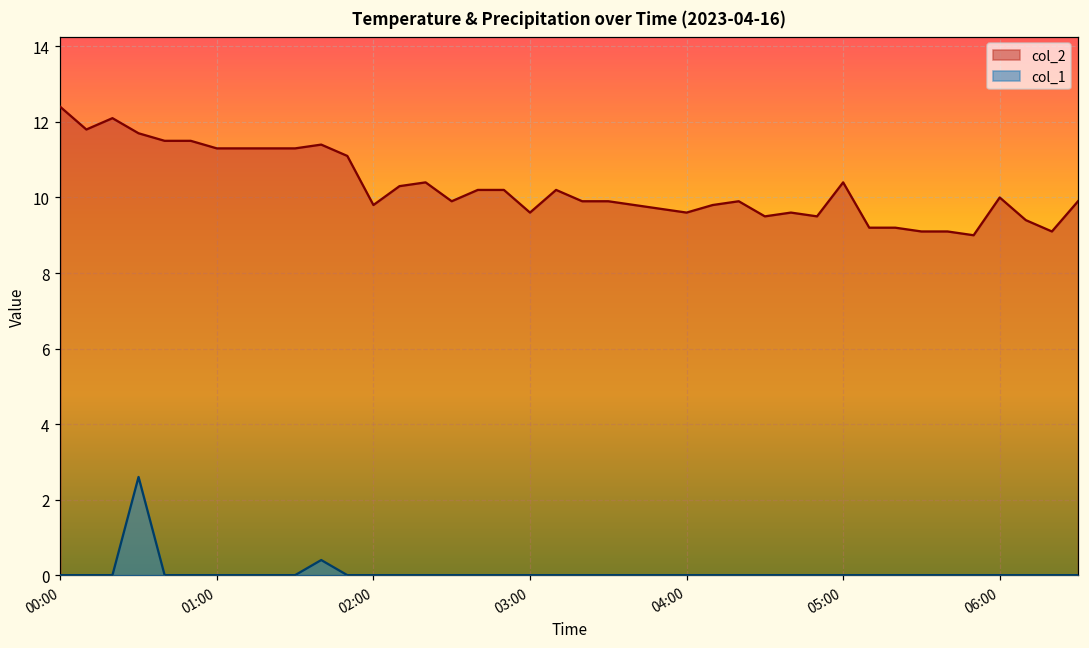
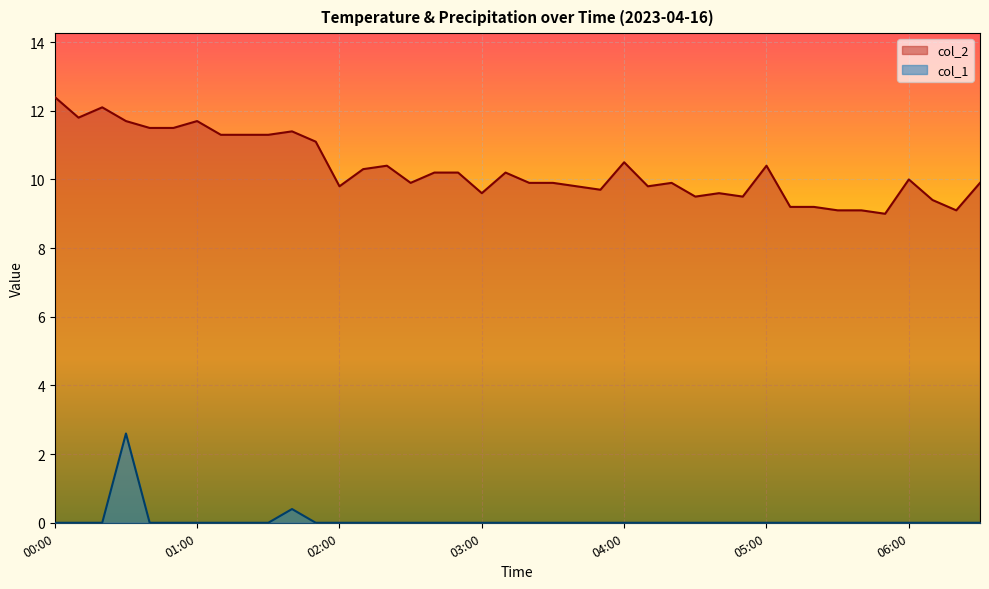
  {
    "col_2": {
      "00:00": 12.4,
-     "01:00": 11.3,
+     "01:00": 11.7,
      "02:00": 9.8,
      "03:00": 9.6,
-     "04:00": 9.6,
+     "04:00": 10.5,
      "05:00": 10.4,
      "06:00": 10.0
    },
    "col_1": {
      "00:00": 0.0,
      "01:00": 0.0,
      "02:00": 0.0,
      "03:00": 0.0,
      "04:00": 0.0,
      "05:00": 0.0,
      "06:00": 0.0
    }
  }
